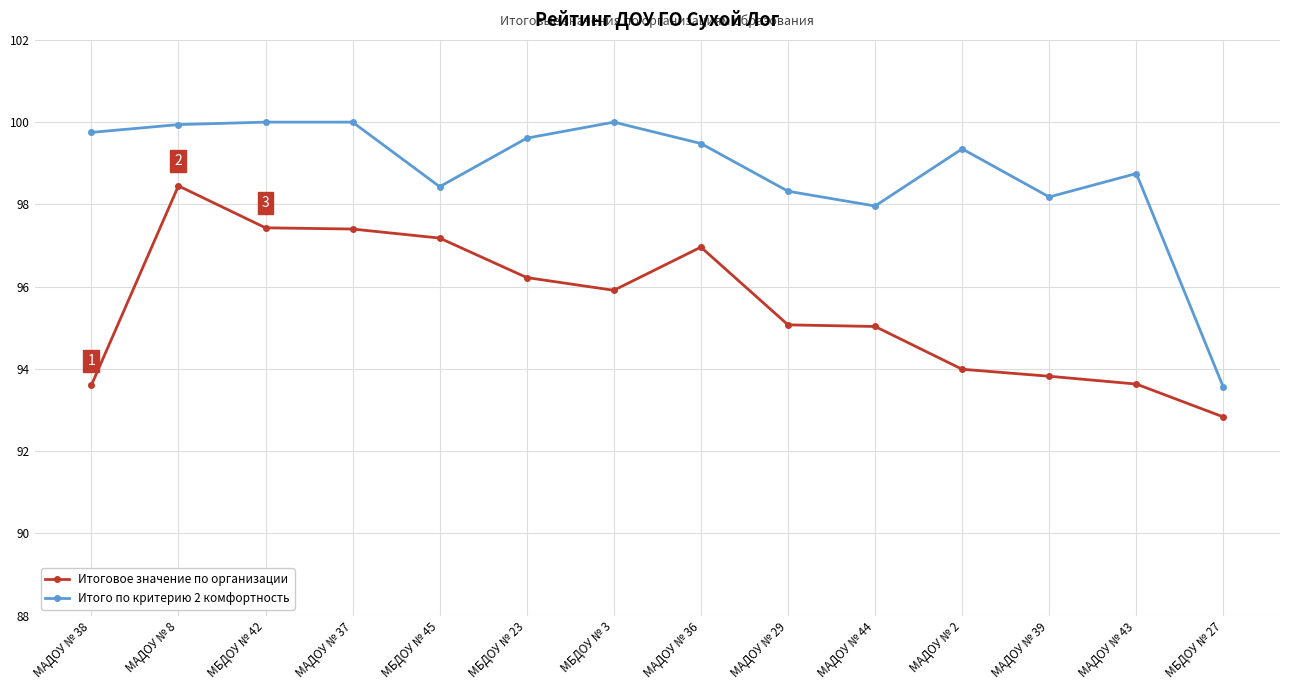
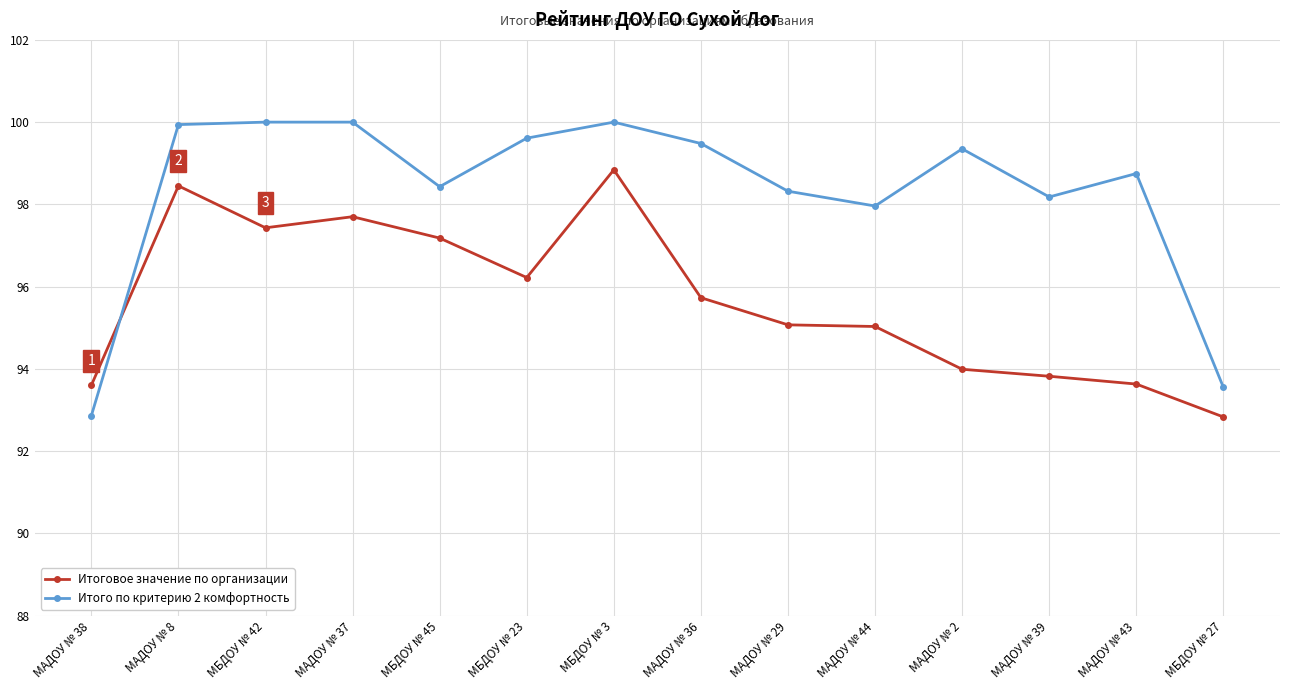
  {
    "Итоговое значение по организации": {
-     "МАДОУ № 37": 97.4,
+     "МАДОУ № 37": 97.7,
      "МБДОУ № 45": 97.2,
      "МБДОУ № 23": 96.2,
-     "МБДОУ № 3": 95.9,
-     "МАДОУ № 36": 97.0,
+     "МБДОУ № 3": 98.8,
+     "МАДОУ № 36": 95.7,
      "МАДОУ № 29": 95.1,
      "МАДОУ № 44": 95.0,
      "МАДОУ № 2": 94.0,
      "МАДОУ № 39": 93.8,
      "МАДОУ № 43": 93.6,
      "МБДОУ № 27": 92.8
    },
    "Итого по критерию 2 комфортность": {
-     "МАДОУ № 38": 99.8,
+     "МАДОУ № 38": 92.9,
      "МАДОУ № 8": 99.9,
      "МБДОУ № 42": 100.0,
      "МАДОУ № 37": 100.0,
      "МБДОУ № 45": 98.4,
      "МБДОУ № 23": 99.6,
      "МБДОУ № 3": 100.0,
      "МАДОУ № 36": 99.5,
      "МАДОУ № 29": 98.3,
      "МАДОУ № 44": 98.0,
      "МАДОУ № 2": 99.4,
      "МАДОУ № 39": 98.2,
      "МАДОУ № 43": 98.8,
      "МБДОУ № 27": 93.6
    }
  }
